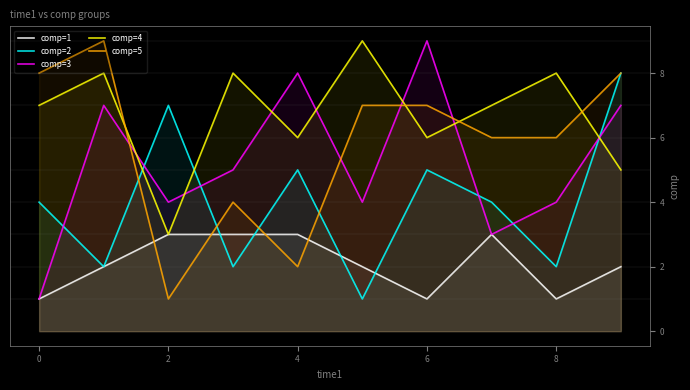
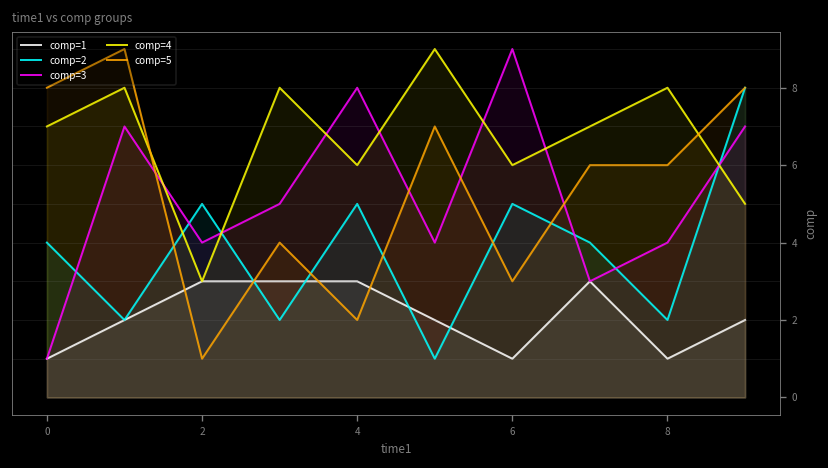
  {
    "comp=1": {
      "4": 3,
      "6": 1,
      "8": 1
    },
    "comp=2": {
      "0": 4,
-     "2": 7,
+     "2": 5,
      "4": 5,
      "6": 5,
      "8": 2
    },
    "comp=3": {
      "2": 4,
      "4": 8,
      "6": 9,
      "8": 4
    },
    "comp=4": {
      "0": 7,
      "4": 6,
      "6": 6,
      "8": 8
    },
    "comp=5": {
      "0": 8,
      "2": 1,
      "4": 2,
-     "6": 7,
+     "6": 3,
      "8": 6
    }
  }
